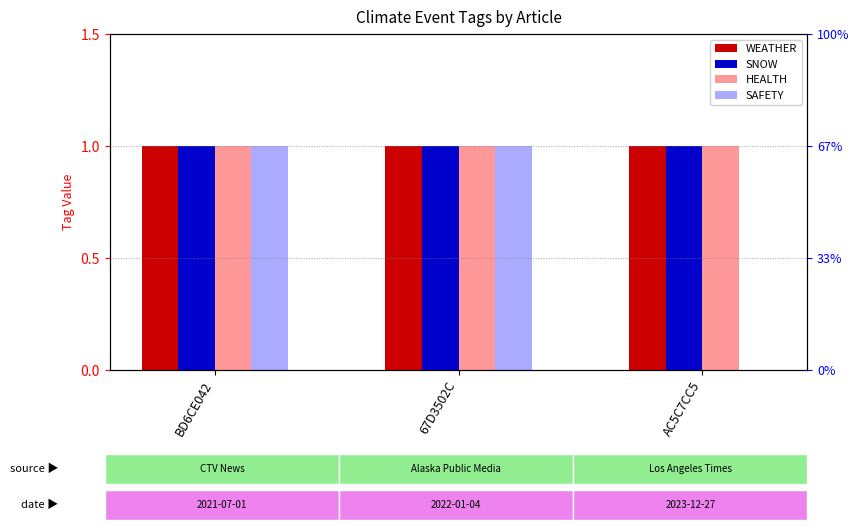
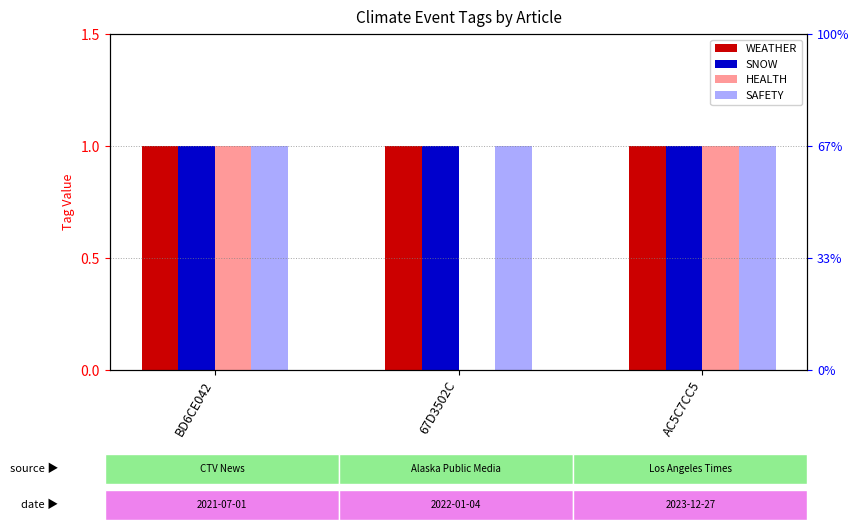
  {
    "WEATHER": {
      "BD6CE042": 1,
      "67D3502C": 1,
      "AC5C7CC5": 1
    },
    "SNOW": {
      "BD6CE042": 1,
      "67D3502C": 1,
      "AC5C7CC5": 1
    },
    "HEALTH": {
      "BD6CE042": 1,
-     "67D3502C": 1,
+     "67D3502C": 0,
      "AC5C7CC5": 1
    },
    "SAFETY": {
      "BD6CE042": 1,
      "67D3502C": 1,
-     "AC5C7CC5": 0
+     "AC5C7CC5": 1
    }
  }
